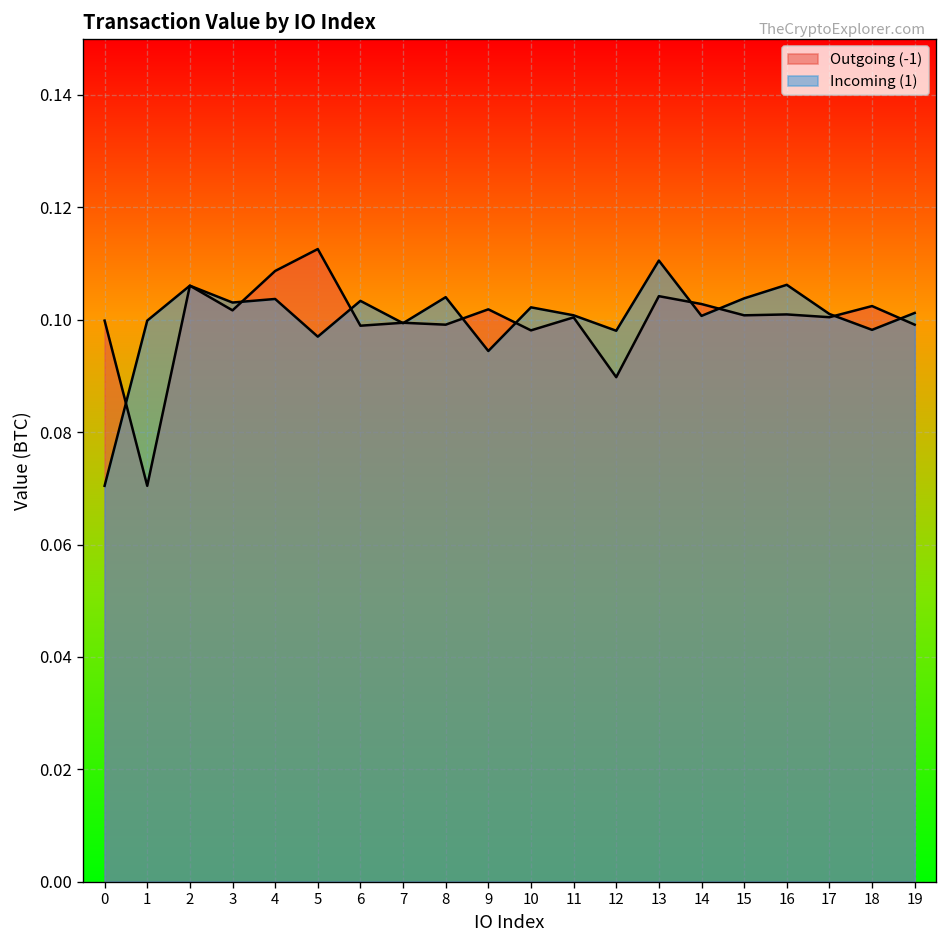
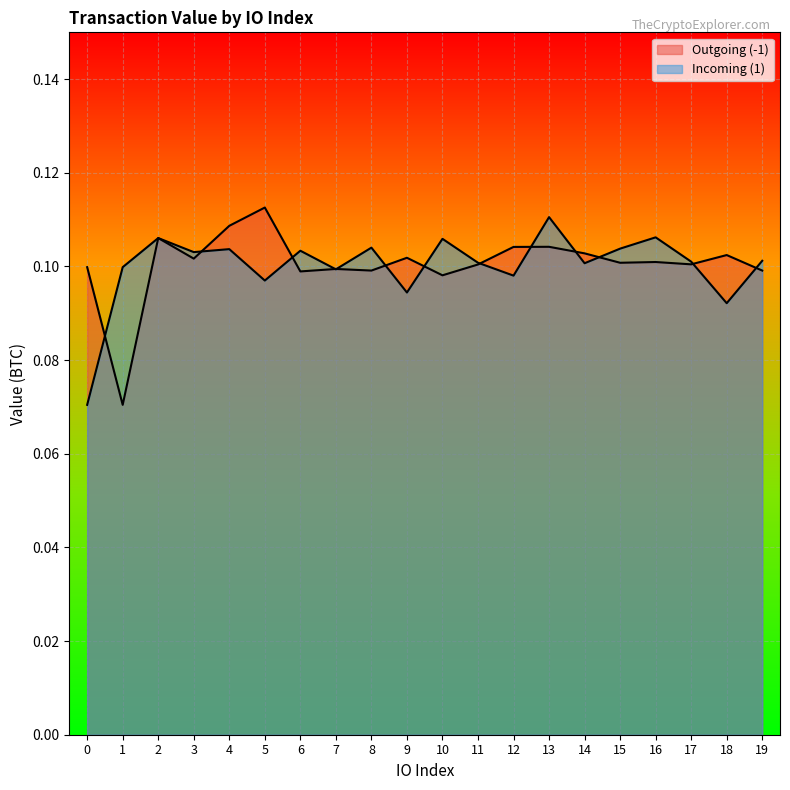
  {
    "Outgoing (-1)": {
      "0": 0.100,
      "1": 0.070,
      "3": 0.102,
      "4": 0.109,
      "5": 0.113,
      "6": 0.099,
      "8": 0.099,
      "9": 0.102,
      "10": 0.098,
-     "12": 0.090,
+     "12": 0.104,
      "13": 0.104,
      "14": 0.103,
      "15": 0.101,
      "16": 0.101,
      "17": 0.100,
      "18": 0.102,
      "19": 0.099
    },
    "Incoming (1)": {
      "0": 0.070,
      "1": 0.100,
      "3": 0.103,
      "4": 0.104,
      "5": 0.097,
      "6": 0.103,
      "8": 0.104,
      "9": 0.094,
-     "10": 0.102,
+     "10": 0.106,
      "12": 0.098,
      "13": 0.111,
      "14": 0.101,
      "15": 0.104,
      "16": 0.106,
      "17": 0.101,
-     "18": 0.098,
+     "18": 0.092,
      "19": 0.101
    }
  }
